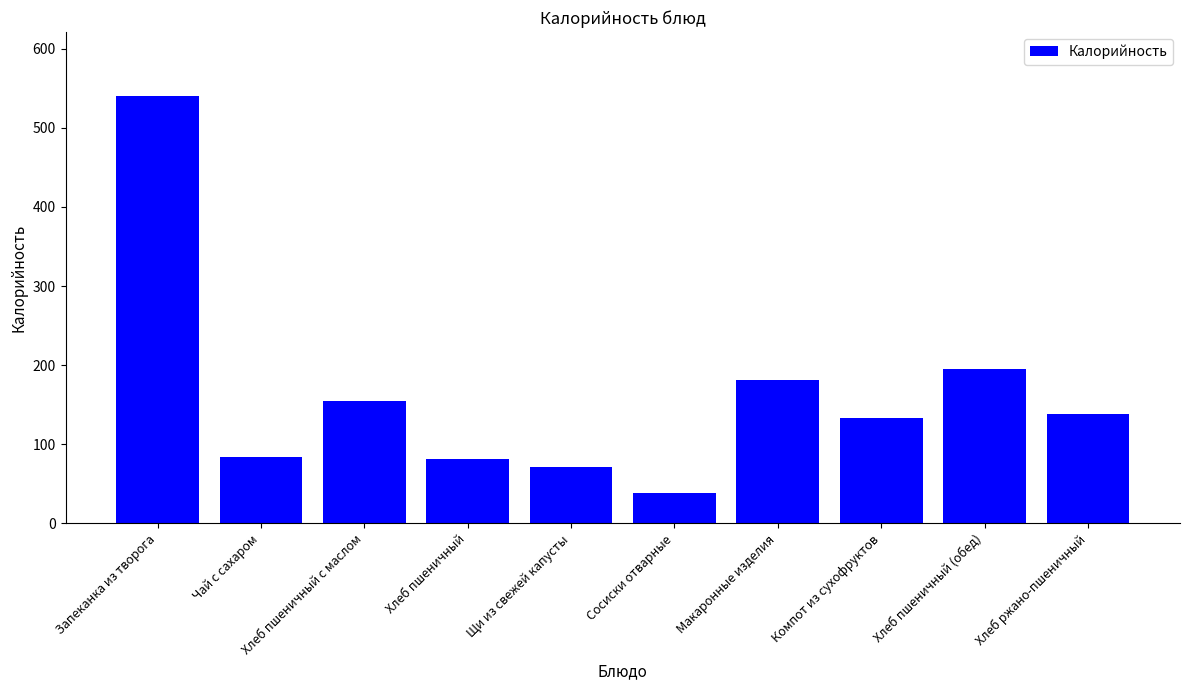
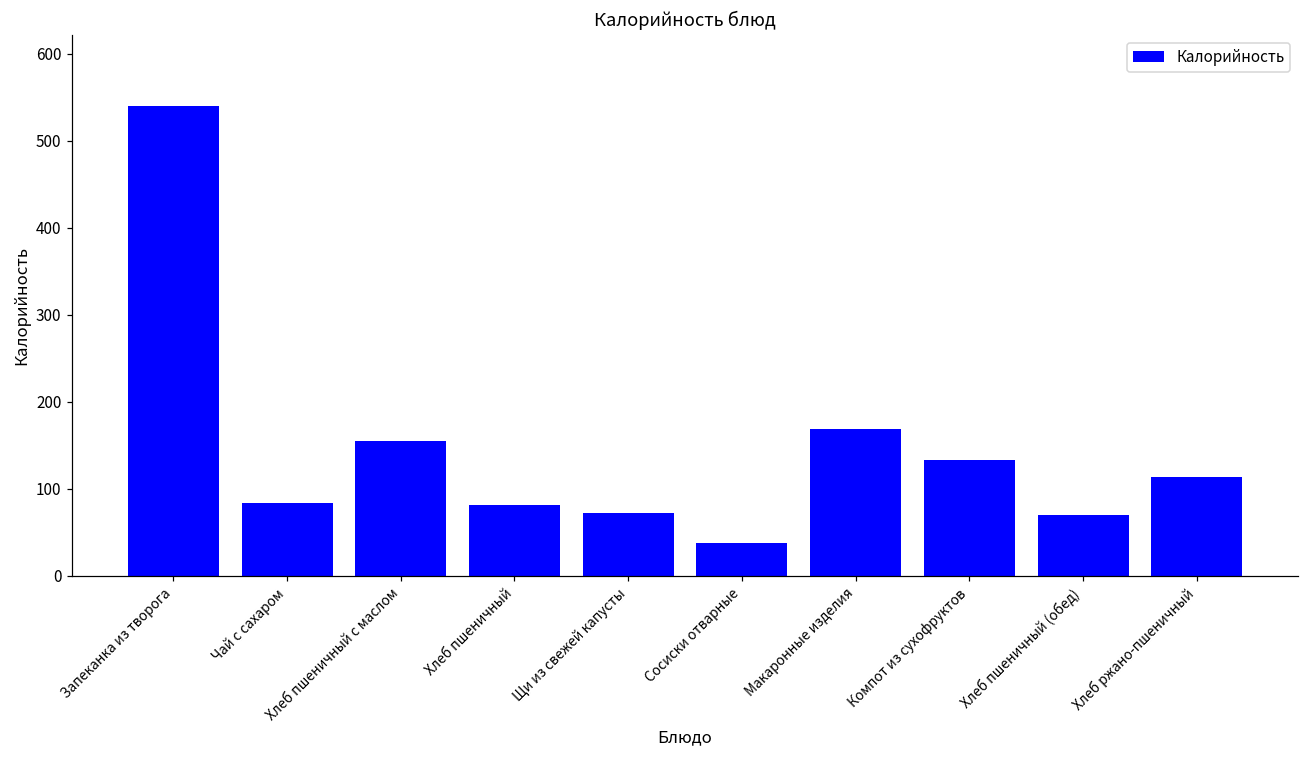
  {
    "Запеканка из творога": 540,
    "Чай с сахаром": 80,
    "Хлеб пшеничный с маслом": 160,
    "Хлеб пшеничный": 80,
    "Щи из свежей капусты": 70,
    "Сосиски отварные": 40,
-   "Макаронные изделия": 180,
+   "Макаронные изделия": 170,
    "Компот из сухофруктов": 130,
-   "Хлеб пшеничный (обед)": 190,
-   "Хлеб ржано-пшеничный": 140
+   "Хлеб пшеничный (обед)": 70,
+   "Хлеб ржано-пшеничный": 110
  }
